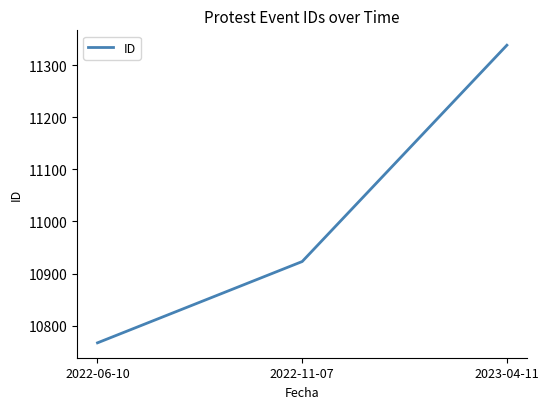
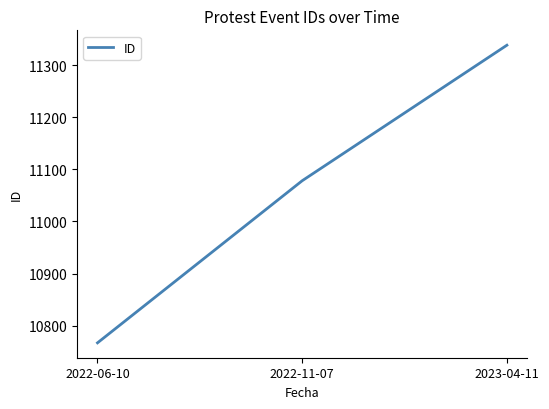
  {
    "2022-06-10": 10770,
-   "2022-11-07": 10920,
+   "2022-11-07": 11080,
    "2023-04-11": 11340
  }
